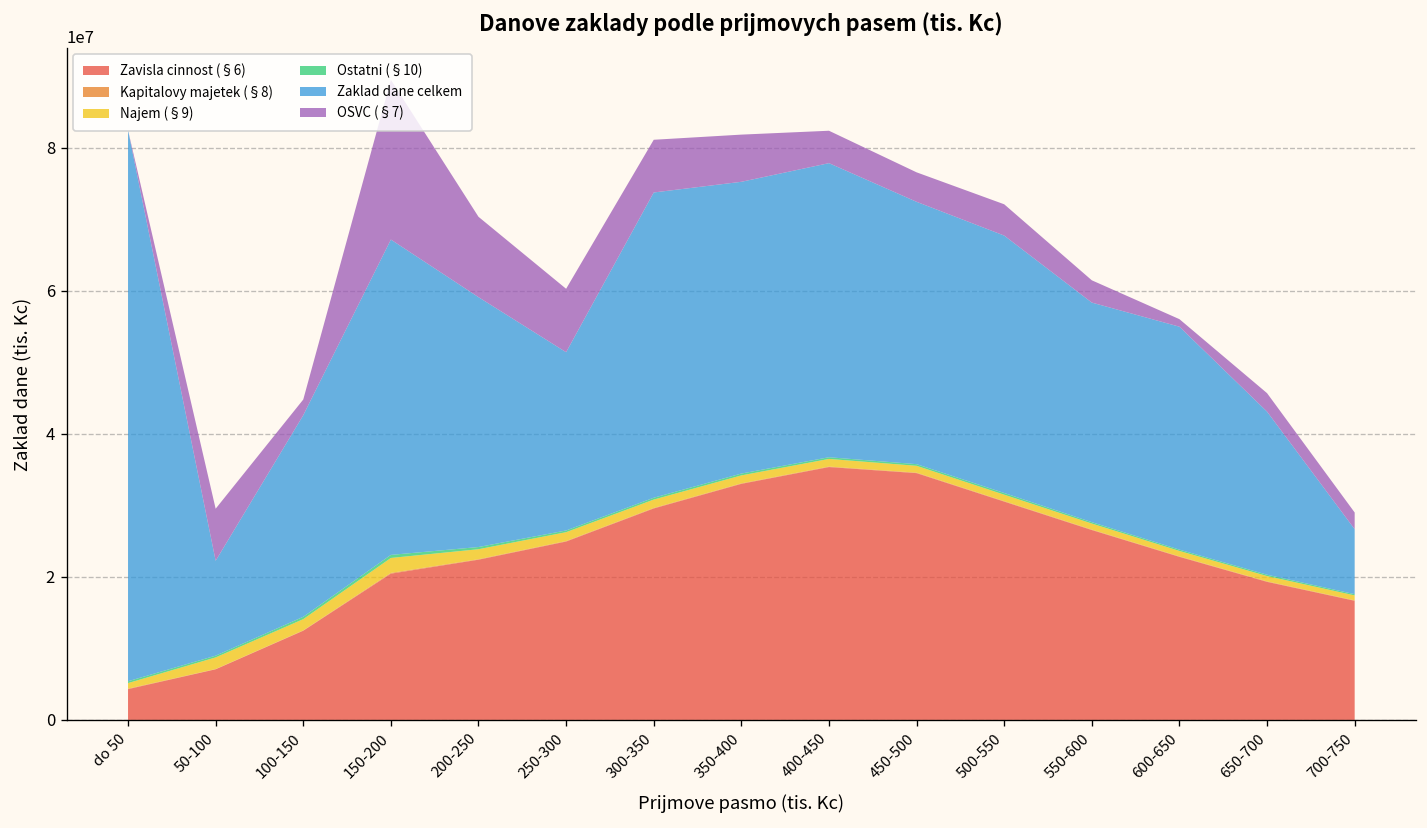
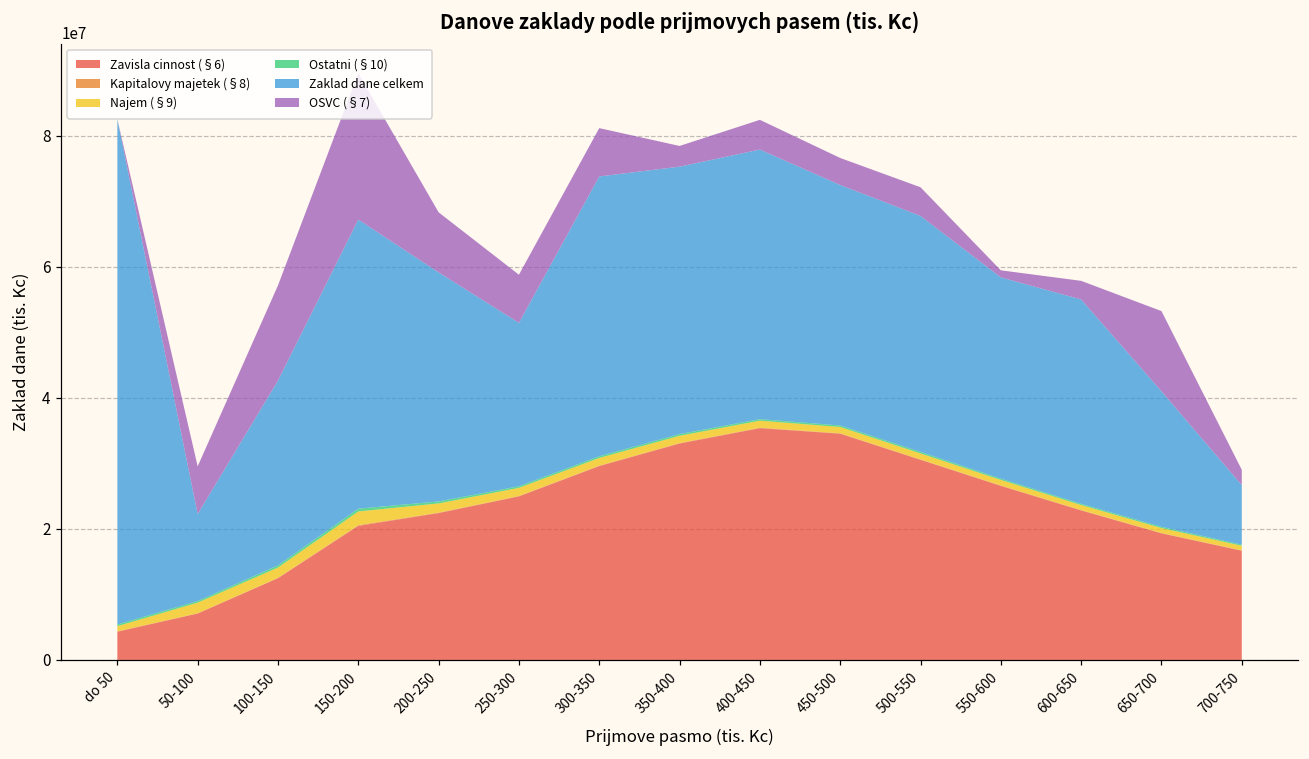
  {
    "Najem (§9)": {
      "150-200": 2000000
    },
    "Ostatni (§10)": {
      "150-200": 0
    },
    "Zaklad dane celkem": {
      "50-100": 13000000,
      "100-150": 28000000,
      "150-200": 44000000,
      "200-250": 35000000,
      "250-300": 25000000,
      "300-350": 43000000,
      "350-400": 41000000,
      "400-450": 41000000,
      "450-500": 37000000,
      "500-550": 36000000,
      "550-600": 31000000,
      "600-650": 31000000,
-     "650-700": 23000000,
+     "650-700": 21000000,
      "700-750": 9000000
    },
    "OSVC (§7)": {
      "50-100": 7000000,
-     "100-150": 2000000,
-     "200-250": 11000000,
-     "250-300": 9000000,
+     "100-150": 15000000,
+     "200-250": 9000000,
+     "250-300": 7000000,
      "300-350": 7000000,
-     "350-400": 7000000,
+     "350-400": 3000000,
      "400-450": 5000000,
      "450-500": 4000000,
      "500-550": 4000000,
-     "550-600": 3000000,
-     "600-650": 1000000,
-     "650-700": 3000000,
+     "550-600": 1000000,
+     "600-650": 3000000,
+     "650-700": 12000000,
      "700-750": 2000000
    }
  }
